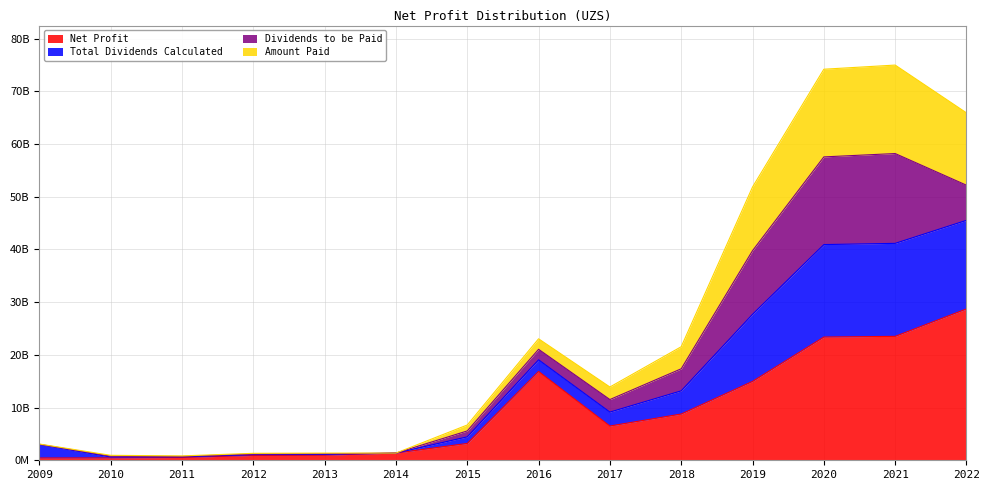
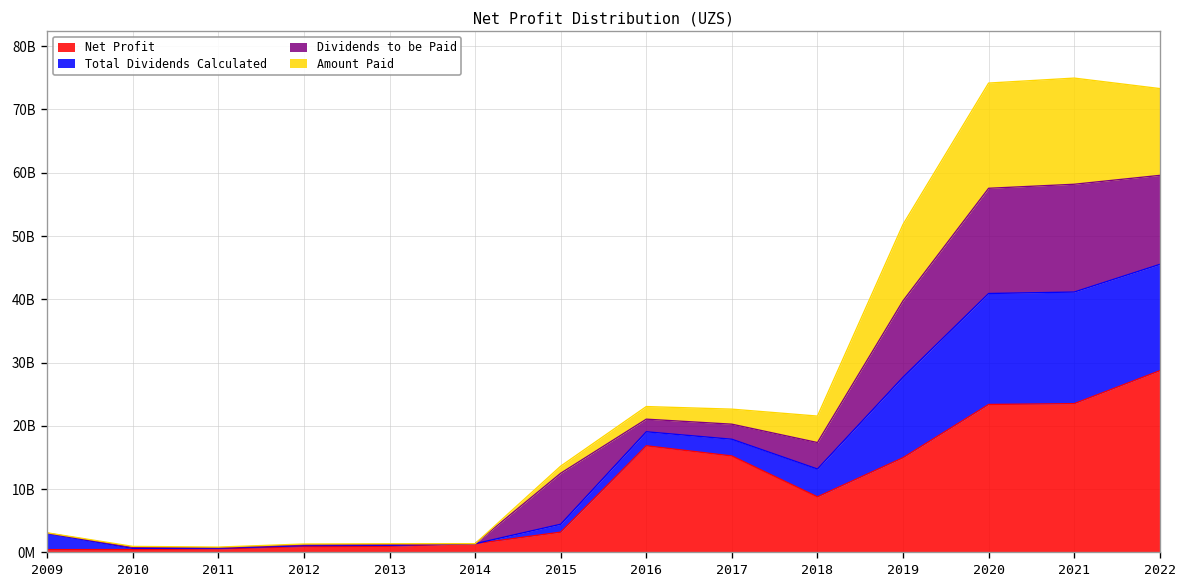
  {
    "Net Profit": {
      "2009": 0,
      "2015": 3000000000,
      "2016": 17000000000,
-     "2017": 6000000000,
+     "2017": 15000000000,
      "2018": 9000000000,
      "2019": 15000000000,
      "2020": 23000000000,
      "2021": 24000000000,
      "2022": 29000000000
    },
    "Total Dividends Calculated": {
      "2015": 1000000000,
      "2016": 2000000000,
      "2017": 3000000000,
      "2018": 4000000000,
      "2019": 13000000000,
      "2020": 18000000000,
      "2021": 18000000000,
      "2022": 17000000000
    },
    "Dividends to be Paid": {
-     "2015": 1000000000,
+     "2015": 8000000000,
      "2016": 2000000000,
      "2017": 2000000000,
      "2018": 4000000000,
      "2019": 12000000000,
      "2020": 17000000000,
      "2021": 17000000000,
-     "2022": 7000000000
+     "2022": 14000000000
    },
    "Amount Paid": {
      "2015": 1000000000,
      "2016": 2000000000,
      "2017": 2000000000,
      "2018": 4000000000,
      "2019": 12000000000,
      "2020": 17000000000,
      "2021": 17000000000,
      "2022": 14000000000
    }
  }
